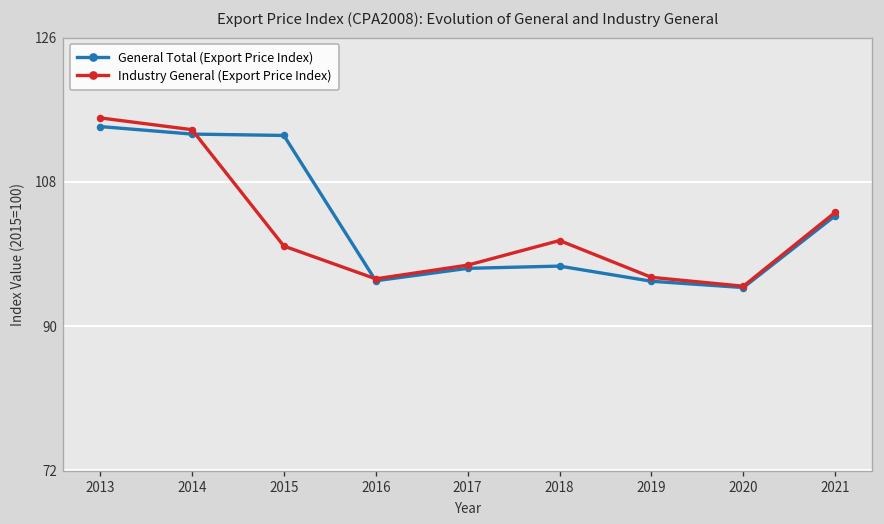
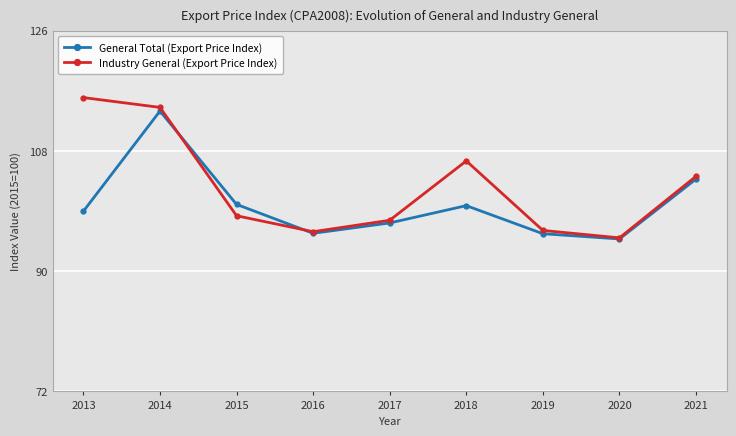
  {
    "General Total (Export Price Index)": {
-     "2013": 115,
+     "2013": 99,
      "2014": 114,
-     "2015": 114,
+     "2015": 100,
      "2017": 97,
-     "2018": 98,
+     "2018": 100,
      "2019": 96,
      "2021": 104
    },
    "Industry General (Export Price Index)": {
      "2013": 116,
      "2014": 115,
-     "2015": 100,
+     "2015": 98,
      "2017": 98,
-     "2018": 101,
+     "2018": 107,
      "2019": 96,
      "2021": 104
    }
  }
